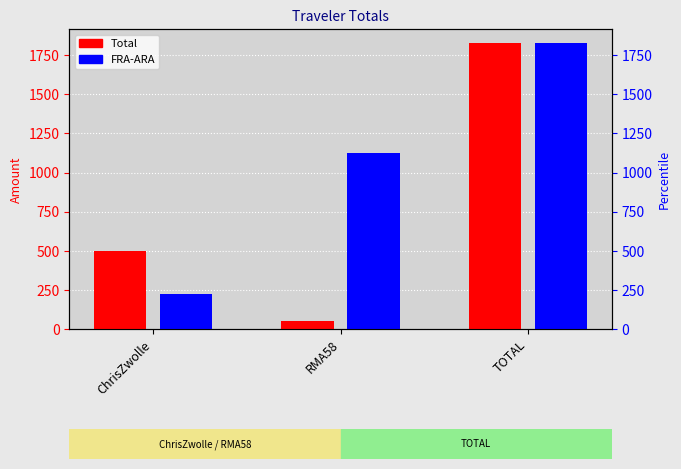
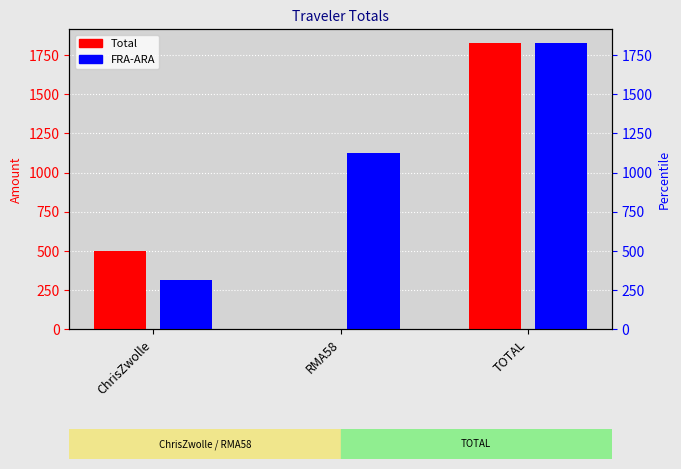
  {
    "Total": {
      "ChrisZwolle": 500,
-     "RMA58": 50,
+     "RMA58": 0,
      "TOTAL": 1830
    },
    "FRA-ARA": {
-     "ChrisZwolle": 220,
+     "ChrisZwolle": 320,
      "RMA58": 1130,
      "TOTAL": 1830
    }
  }
